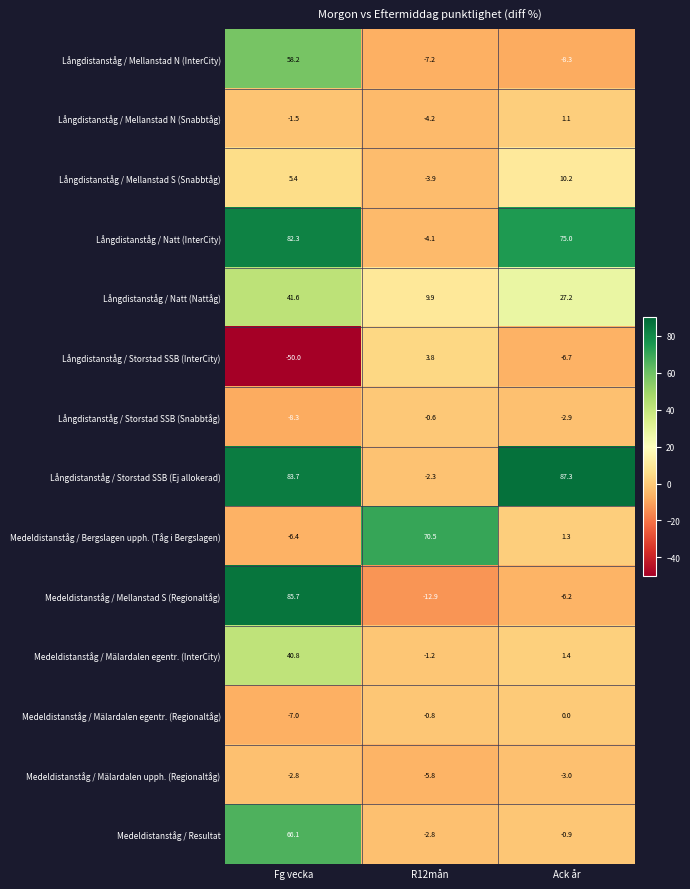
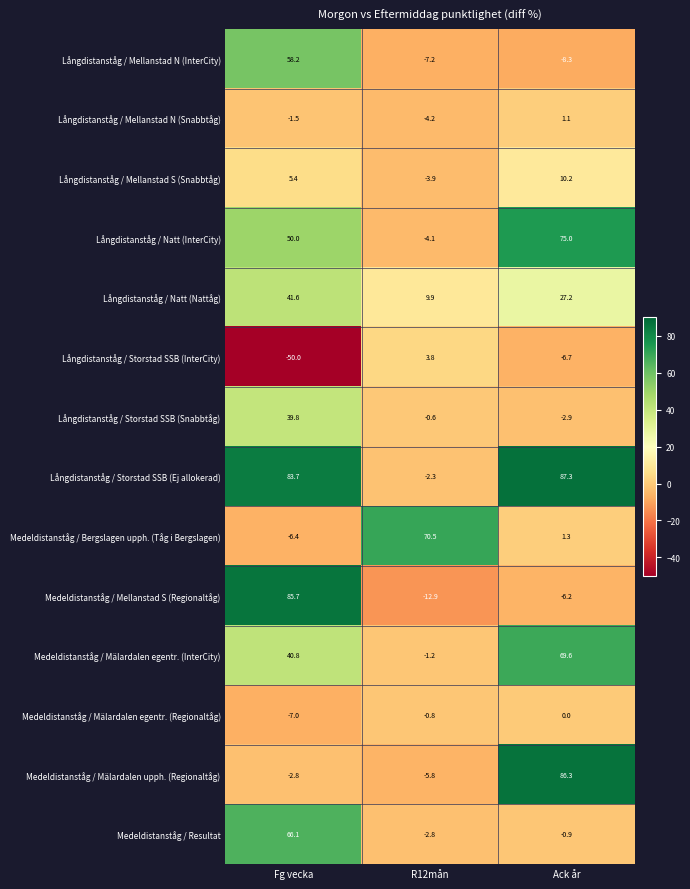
  {
    "Långdistanståg / Mellanstad N (InterCity)": {
      "Fg vecka": 58.2,
      "R12mån": -7.2,
      "Ack år": -8.3
    },
    "Långdistanståg / Mellanstad N (Snabbtåg)": {
      "Fg vecka": -1.5,
      "R12mån": -4.2,
      "Ack år": 1.1
    },
    "Långdistanståg / Mellanstad S (Snabbtåg)": {
      "Fg vecka": 5.4,
      "R12mån": -3.9,
      "Ack år": 10.2
    },
    "Långdistanståg / Natt (InterCity)": {
-     "Fg vecka": 82.3,
+     "Fg vecka": 50.0,
      "R12mån": -4.1,
      "Ack år": 75.0
    },
    "Långdistanståg / Natt (Nattåg)": {
      "Fg vecka": 41.6,
      "R12mån": 9.9,
      "Ack år": 27.2
    },
    "Långdistanståg / Storstad SSB (InterCity)": {
      "Fg vecka": -50.0,
      "R12mån": 3.8,
      "Ack år": -6.7
    },
    "Långdistanståg / Storstad SSB (Snabbtåg)": {
-     "Fg vecka": -8.3,
+     "Fg vecka": 39.8,
      "R12mån": -0.6,
      "Ack år": -2.9
    },
    "Långdistanståg / Storstad SSB (Ej allokerad)": {
      "Fg vecka": 83.7,
      "R12mån": -2.3,
      "Ack år": 87.3
    },
    "Medeldistanståg / Bergslagen upph. (Tåg i Bergslagen)": {
      "Fg vecka": -6.4,
      "R12mån": 70.5,
      "Ack år": 1.3
    },
    "Medeldistanståg / Mellanstad S (Regionaltåg)": {
      "Fg vecka": 85.7,
      "R12mån": -12.9,
      "Ack år": -6.2
    },
    "Medeldistanståg / Mälardalen egentr. (InterCity)": {
      "Fg vecka": 40.8,
      "R12mån": -1.2,
-     "Ack år": 1.4
+     "Ack år": 69.6
    },
    "Medeldistanståg / Mälardalen egentr. (Regionaltåg)": {
      "Fg vecka": -7.0,
      "R12mån": -0.8,
      "Ack år": 0.0
    },
    "Medeldistanståg / Mälardalen upph. (Regionaltåg)": {
      "Fg vecka": -2.8,
      "R12mån": -5.8,
-     "Ack år": -3.0
+     "Ack år": 86.3
    },
    "Medeldistanståg / Resultat": {
      "Fg vecka": 66.1,
      "R12mån": -2.8,
      "Ack år": -0.9
    }
  }
